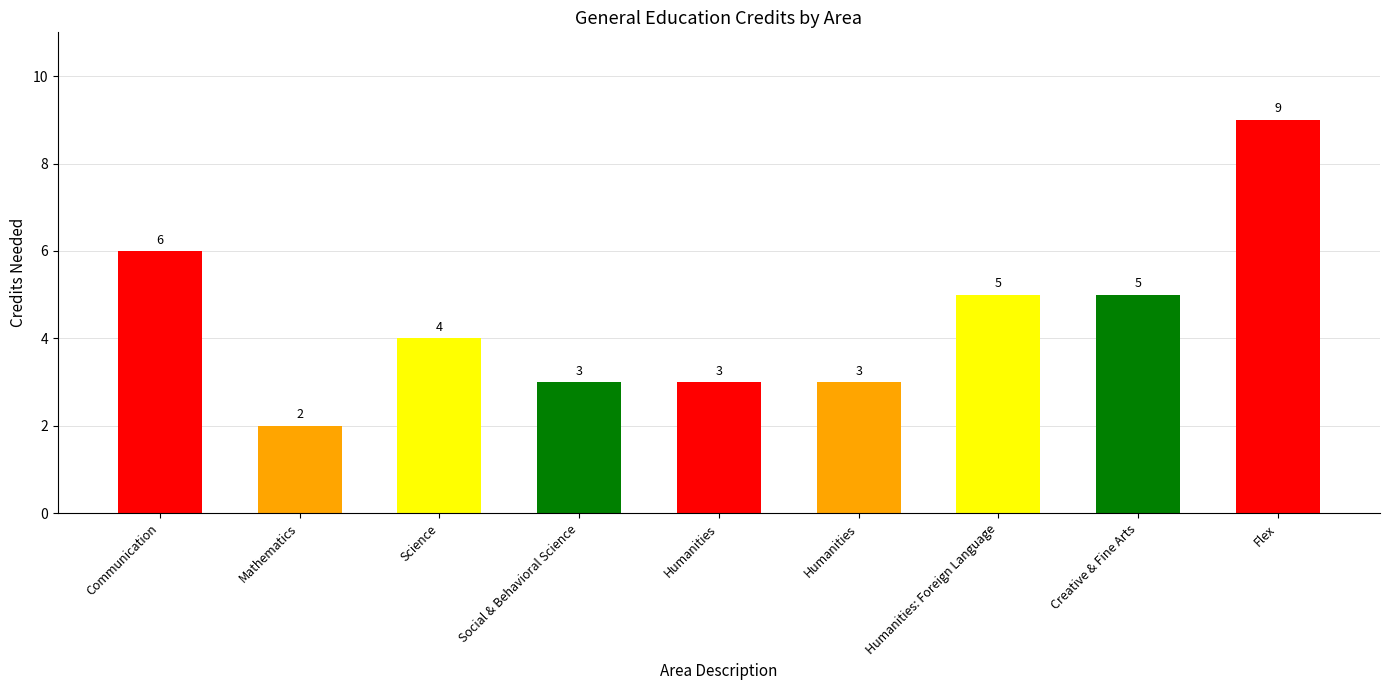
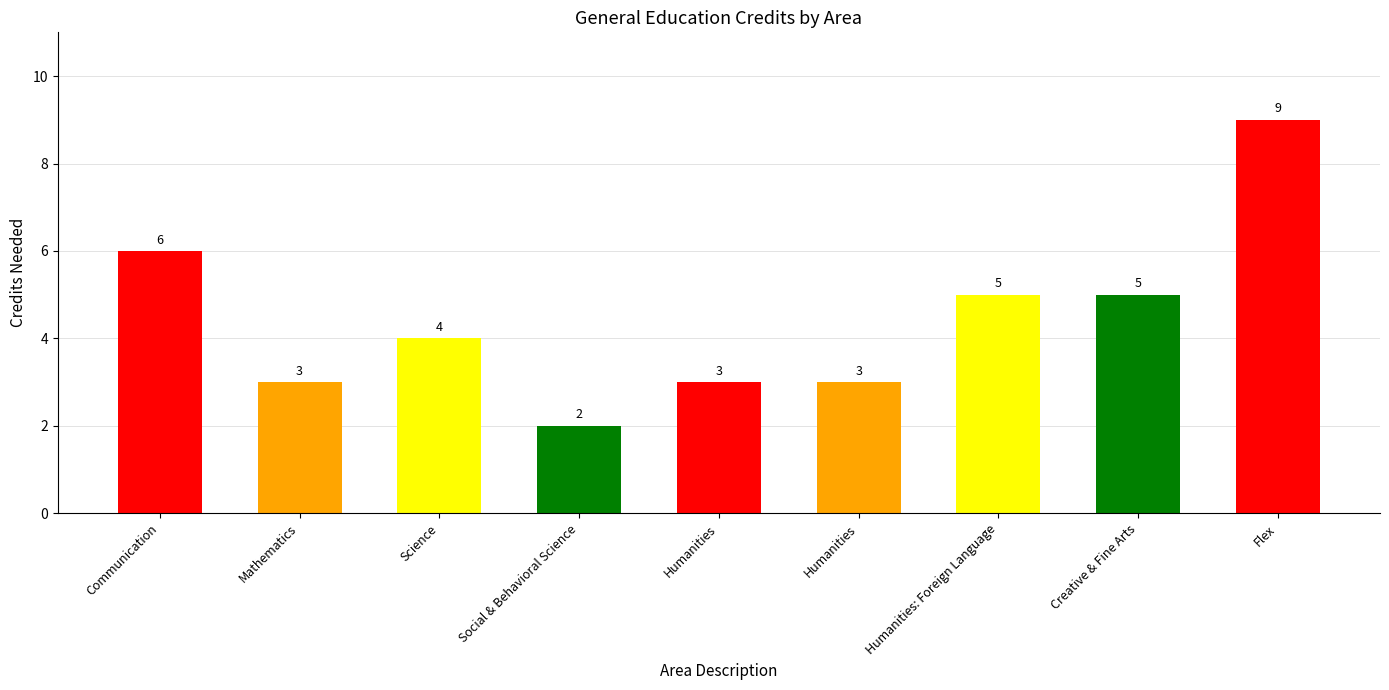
  {
    "Communication": 6,
-   "Mathematics": 2,
+   "Mathematics": 3,
    "Science": 4,
-   "Social & Behavioral Science": 3,
+   "Social & Behavioral Science": 2,
    "Humanities: Foreign Language": 5,
    "Creative & Fine Arts": 5,
    "Flex": 9
  }
